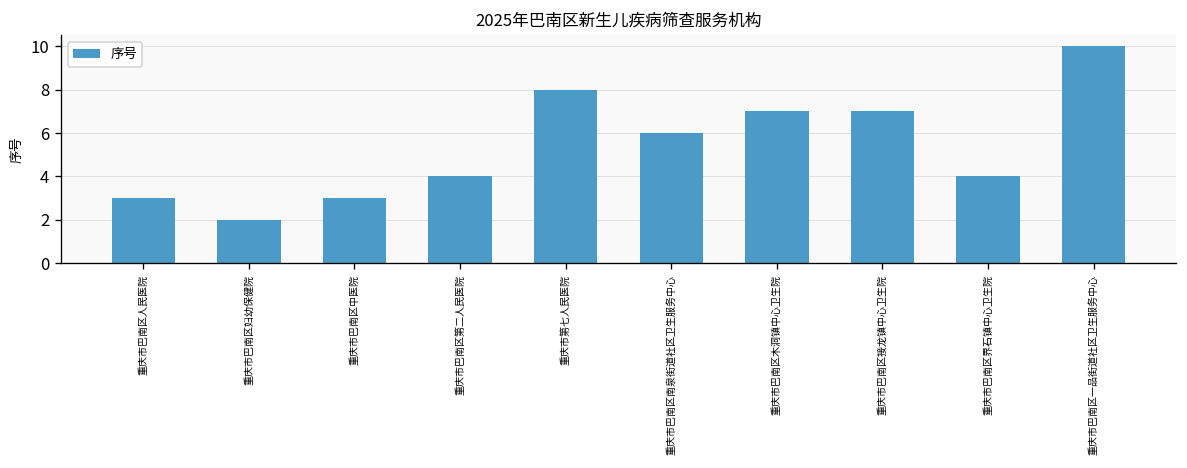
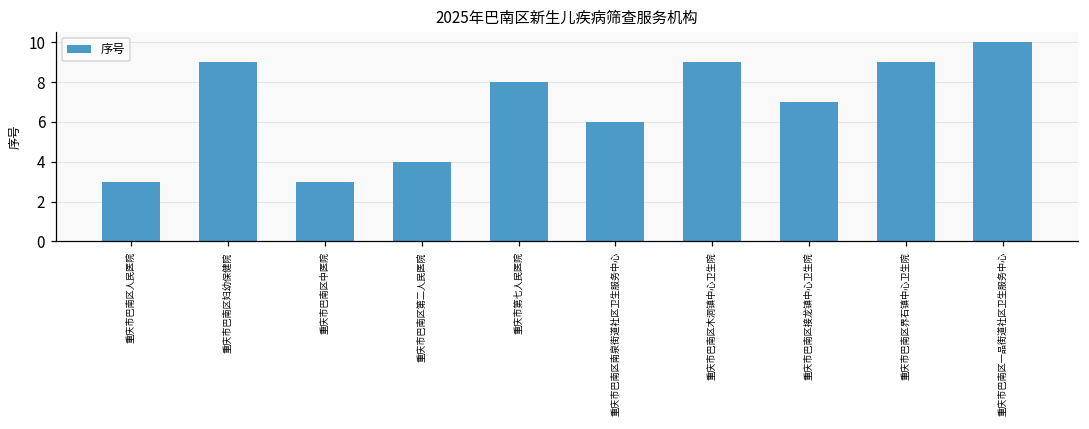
  {
    "重庆市巴南区人民医院": 3,
-   "重庆市巴南区妇幼保健院": 2,
+   "重庆市巴南区妇幼保健院": 9,
    "重庆市巴南区中医院": 3,
    "重庆市巴南区第二人民医院": 4,
    "重庆市第七人民医院": 8,
    "重庆市巴南区南泉街道社区卫生服务中心": 6,
-   "重庆市巴南区木洞镇中心卫生院": 7,
+   "重庆市巴南区木洞镇中心卫生院": 9,
    "重庆市巴南区接龙镇中心卫生院": 7,
-   "重庆市巴南区界石镇中心卫生院": 4,
+   "重庆市巴南区界石镇中心卫生院": 9,
    "重庆市巴南区一品街道社区卫生服务中心": 10
  }
